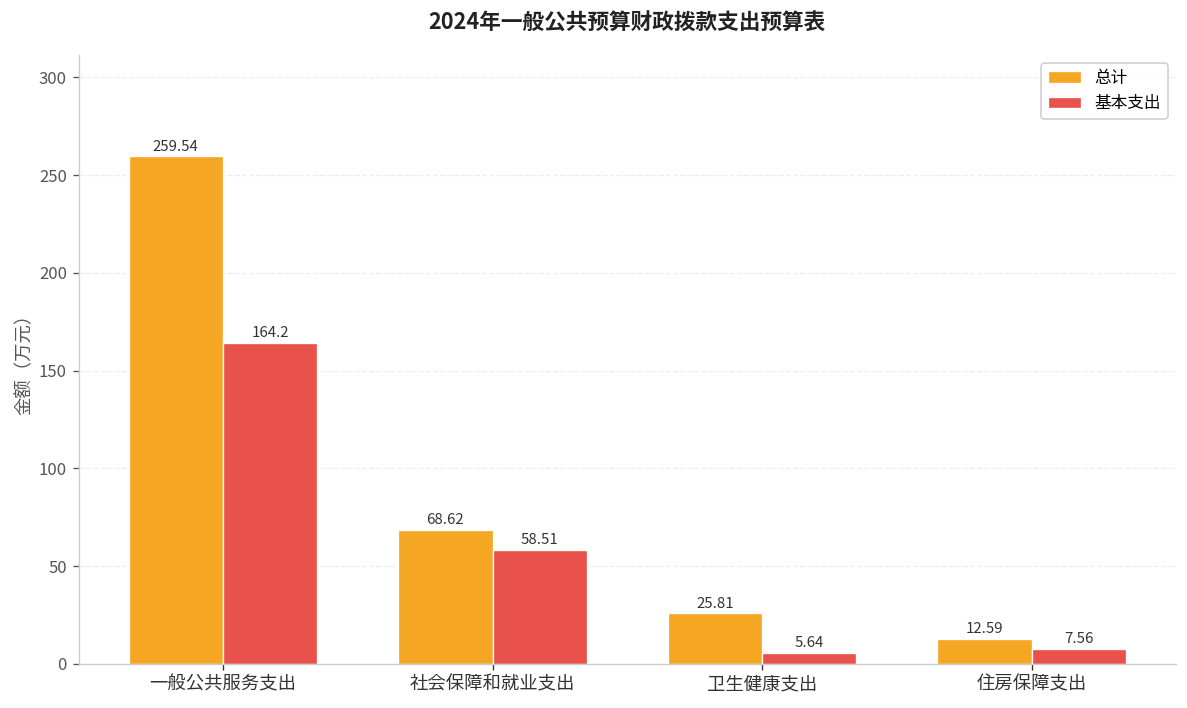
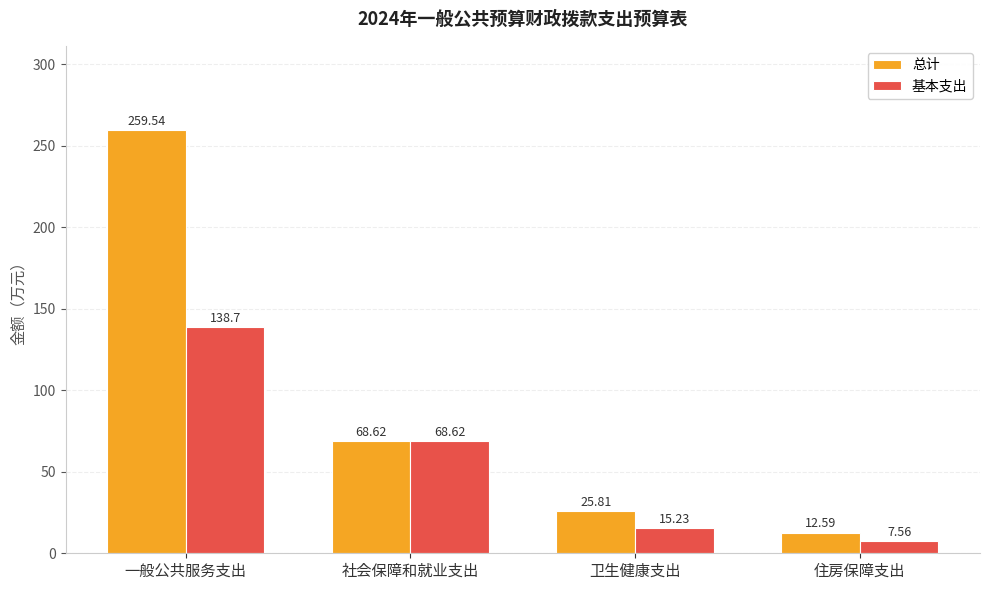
  {
    "总计": {
      "一般公共服务支出": 259.54,
      "社会保障和就业支出": 68.62,
      "卫生健康支出": 25.81,
      "住房保障支出": 12.59
    },
    "基本支出": {
-     "一般公共服务支出": 164.2,
-     "社会保障和就业支出": 58.51,
-     "卫生健康支出": 5.64,
+     "一般公共服务支出": 138.7,
+     "社会保障和就业支出": 68.62,
+     "卫生健康支出": 15.23,
      "住房保障支出": 7.56
    }
  }
